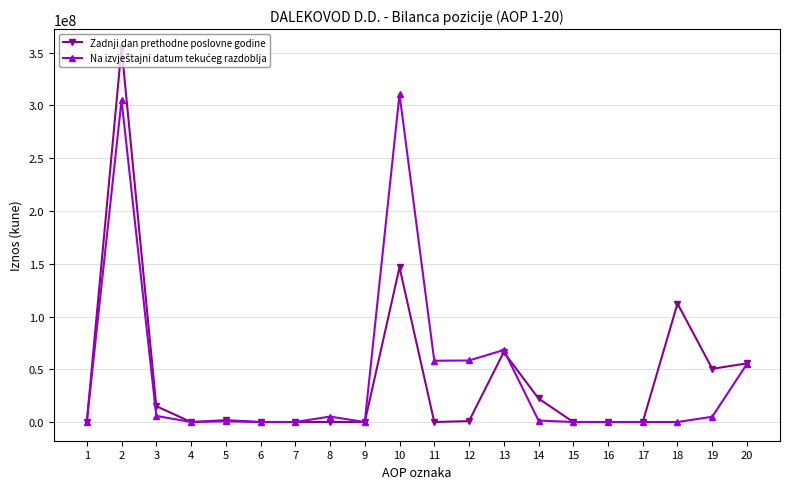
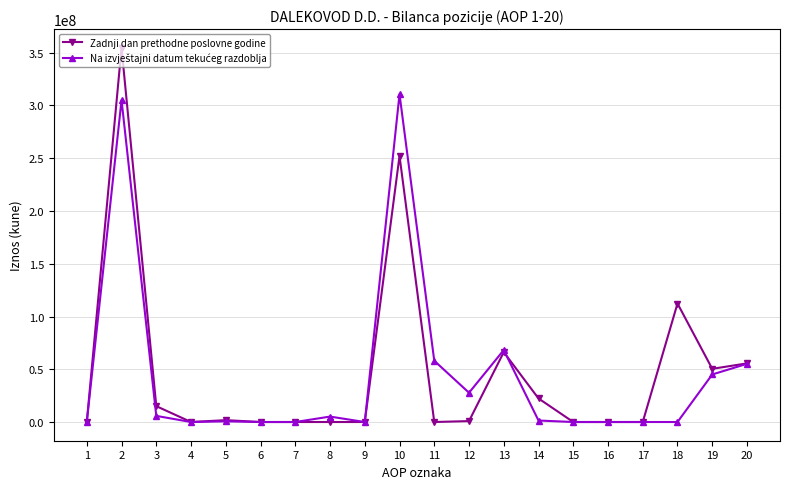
  {
    "Zadnji dan prethodne poslovne godine": {
      "3": 15000000,
      "8": 0,
-     "10": 147000000,
+     "10": 252000000,
      "11": 0,
      "12": 1000000,
      "14": 22000000,
      "18": 112000000,
      "19": 50000000
    },
    "Na izvještajni datum tekućeg razdoblja": {
      "2": 305000000,
      "3": 6000000,
      "8": 5000000,
      "10": 311000000,
      "11": 58000000,
-     "12": 58000000,
+     "12": 28000000,
      "14": 1000000,
      "18": 0,
-     "19": 5000000
+     "19": 45000000
    }
  }
